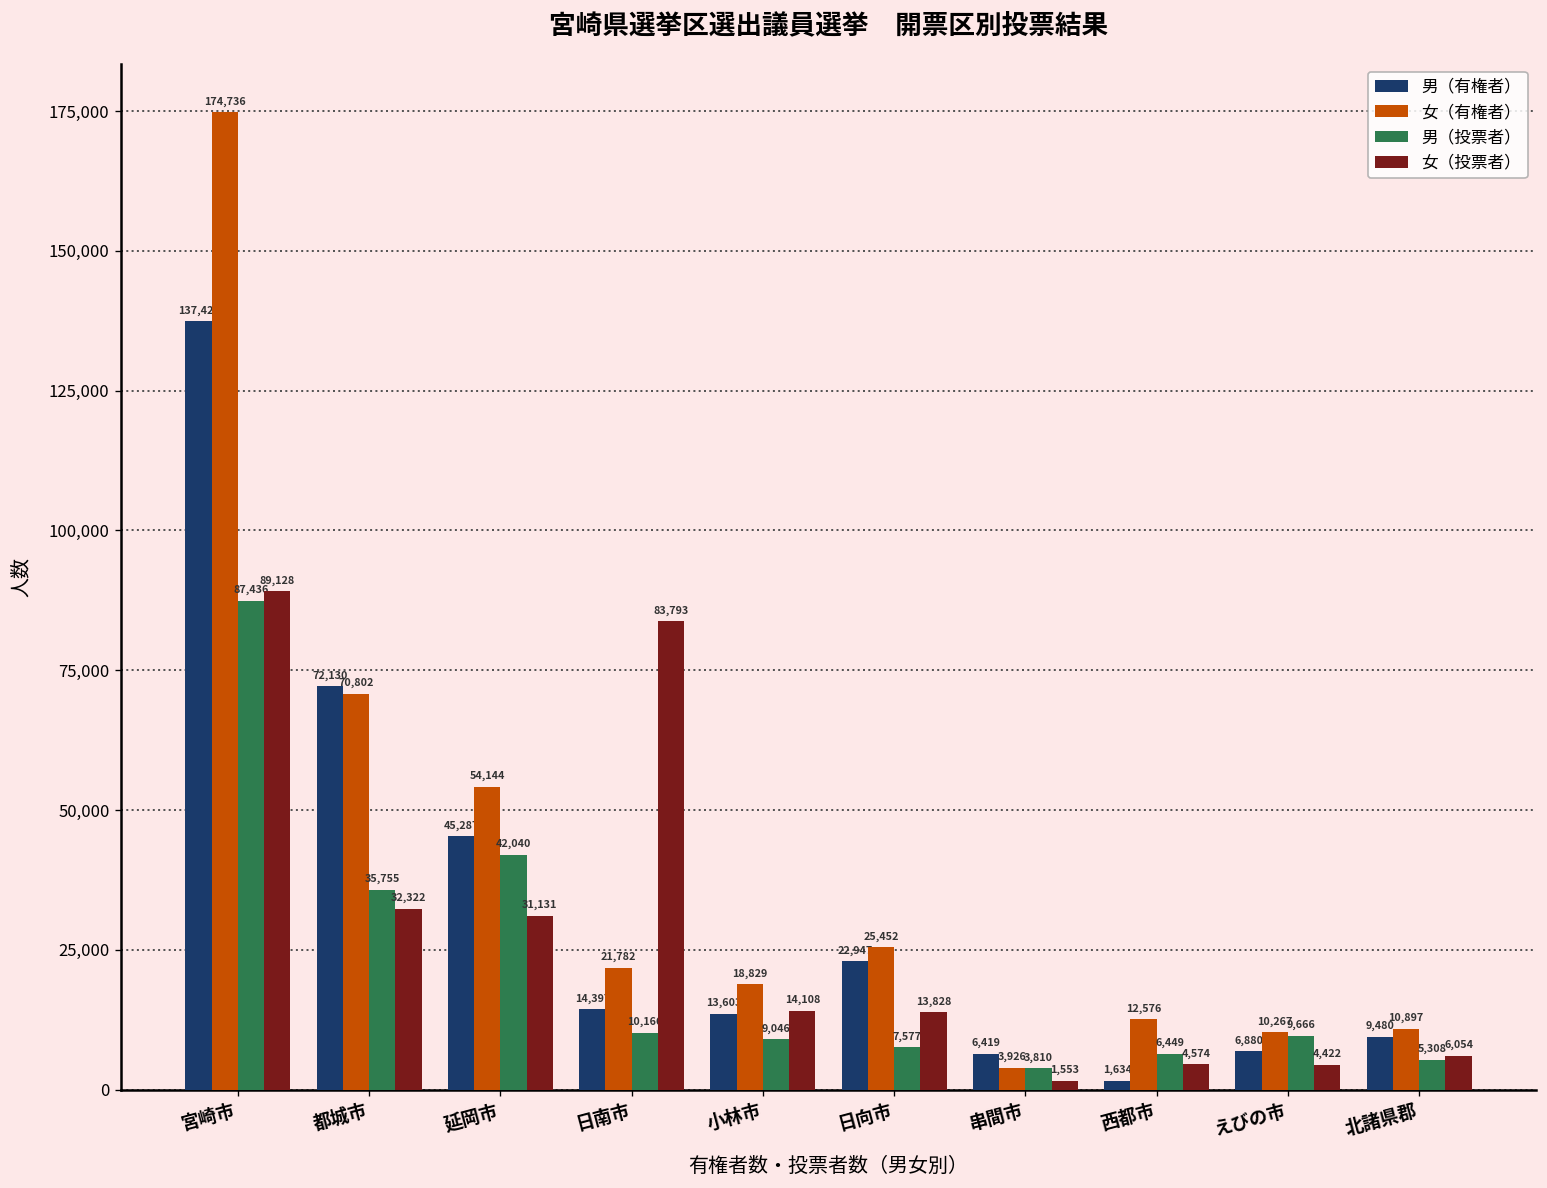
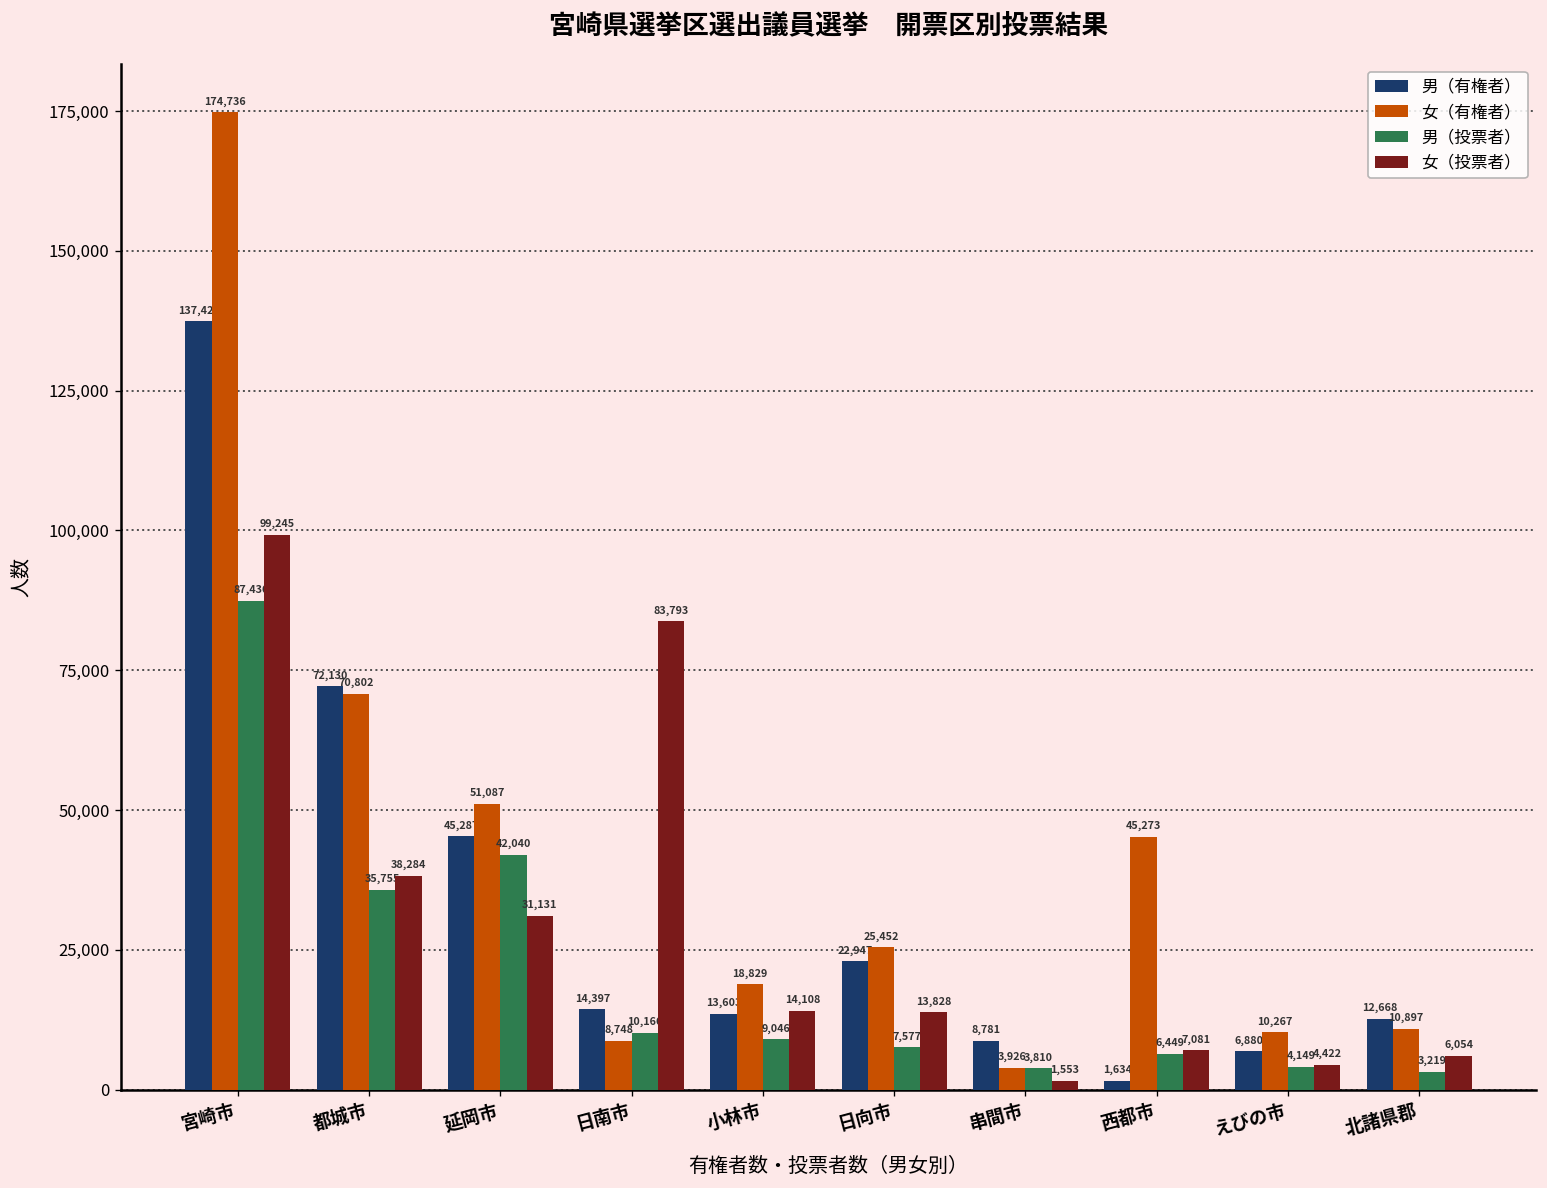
  {
    "男（有権者）": {
      "宮崎市": "137,428",
      "都城市": "72,130",
      "延岡市": "45,287",
      "日南市": "14,397",
      "小林市": "13,603",
      "日向市": "22,947",
-     "串間市": "6,419",
+     "串間市": "8,781",
      "西都市": "1,634",
      "えびの市": "6,880",
-     "北諸県郡": "9,480"
+     "北諸県郡": "12,668"
    },
    "女（有権者）": {
      "宮崎市": "174,736",
      "都城市": "70,802",
-     "延岡市": "54,144",
-     "日南市": "21,782",
+     "延岡市": "51,087",
+     "日南市": "8,748",
      "小林市": "18,829",
      "日向市": "25,452",
      "串間市": "3,926",
-     "西都市": "12,576",
+     "西都市": "45,273",
      "えびの市": "10,267",
      "北諸県郡": "10,897"
    },
    "男（投票者）": {
      "宮崎市": "87,436",
      "都城市": "35,755",
      "延岡市": "42,040",
      "日南市": "10,166",
      "小林市": "9,046",
      "日向市": "7,577",
      "串間市": "3,810",
      "西都市": "6,449",
-     "えびの市": "9,666",
-     "北諸県郡": "5,308"
+     "えびの市": "4,149",
+     "北諸県郡": "3,219"
    },
    "女（投票者）": {
-     "宮崎市": "89,128",
-     "都城市": "32,322",
+     "宮崎市": "99,245",
+     "都城市": "38,284",
      "延岡市": "31,131",
      "日南市": "83,793",
      "小林市": "14,108",
      "日向市": "13,828",
      "串間市": "1,553",
-     "西都市": "4,574",
+     "西都市": "7,081",
      "えびの市": "4,422",
      "北諸県郡": "6,054"
    }
  }
